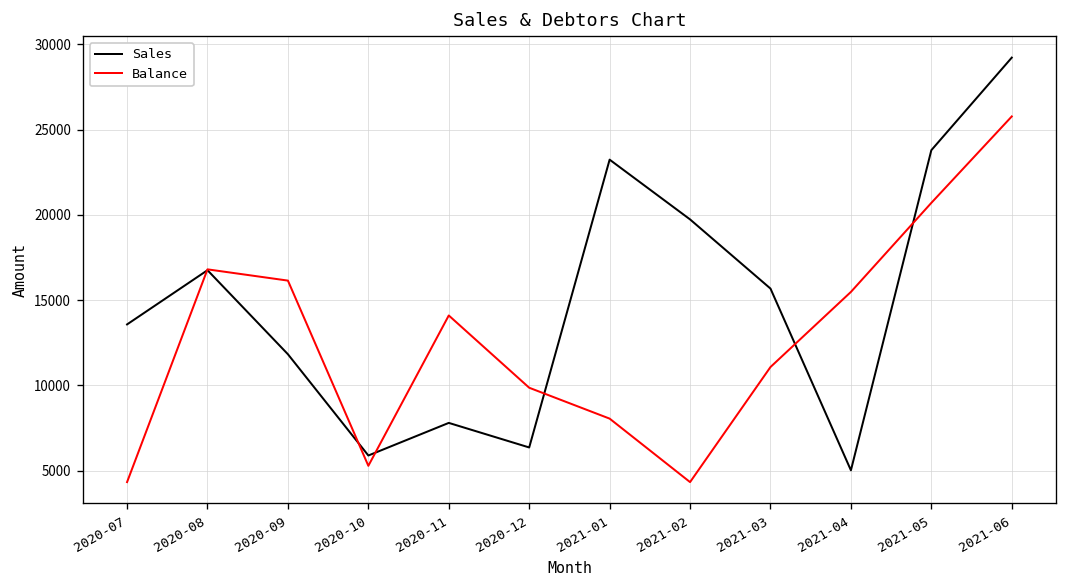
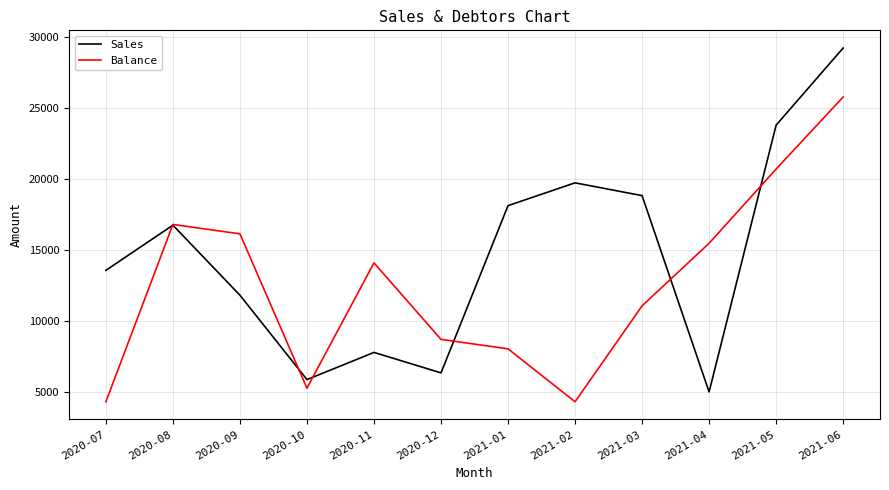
  {
    "Sales": {
      "2020-07": 13600,
      "2020-09": 11800,
      "2020-10": 5900,
      "2020-11": 7800,
      "2020-12": 6400,
-     "2021-01": 23200,
+     "2021-01": 18100,
      "2021-02": 19700,
-     "2021-03": 15700,
+     "2021-03": 18800,
      "2021-04": 5000,
      "2021-05": 23800,
      "2021-06": 29200
    },
    "Balance": {
      "2020-07": 4300,
      "2020-09": 16100,
      "2020-10": 5300,
      "2020-11": 14100,
-     "2020-12": 9900,
+     "2020-12": 8700,
      "2021-01": 8000,
      "2021-02": 4300,
      "2021-03": 11100,
      "2021-04": 15500,
      "2021-05": 20700,
      "2021-06": 25800
    }
  }
